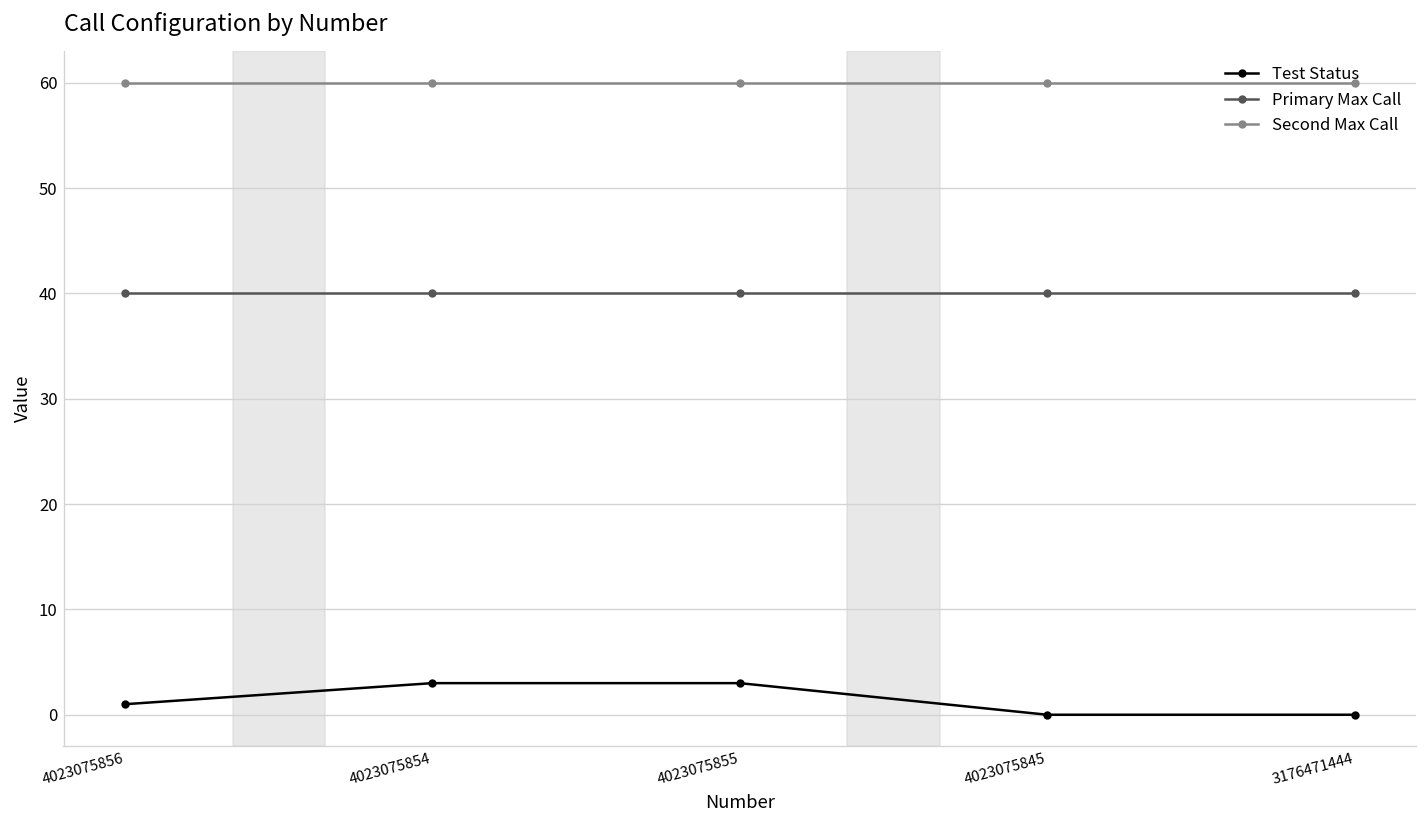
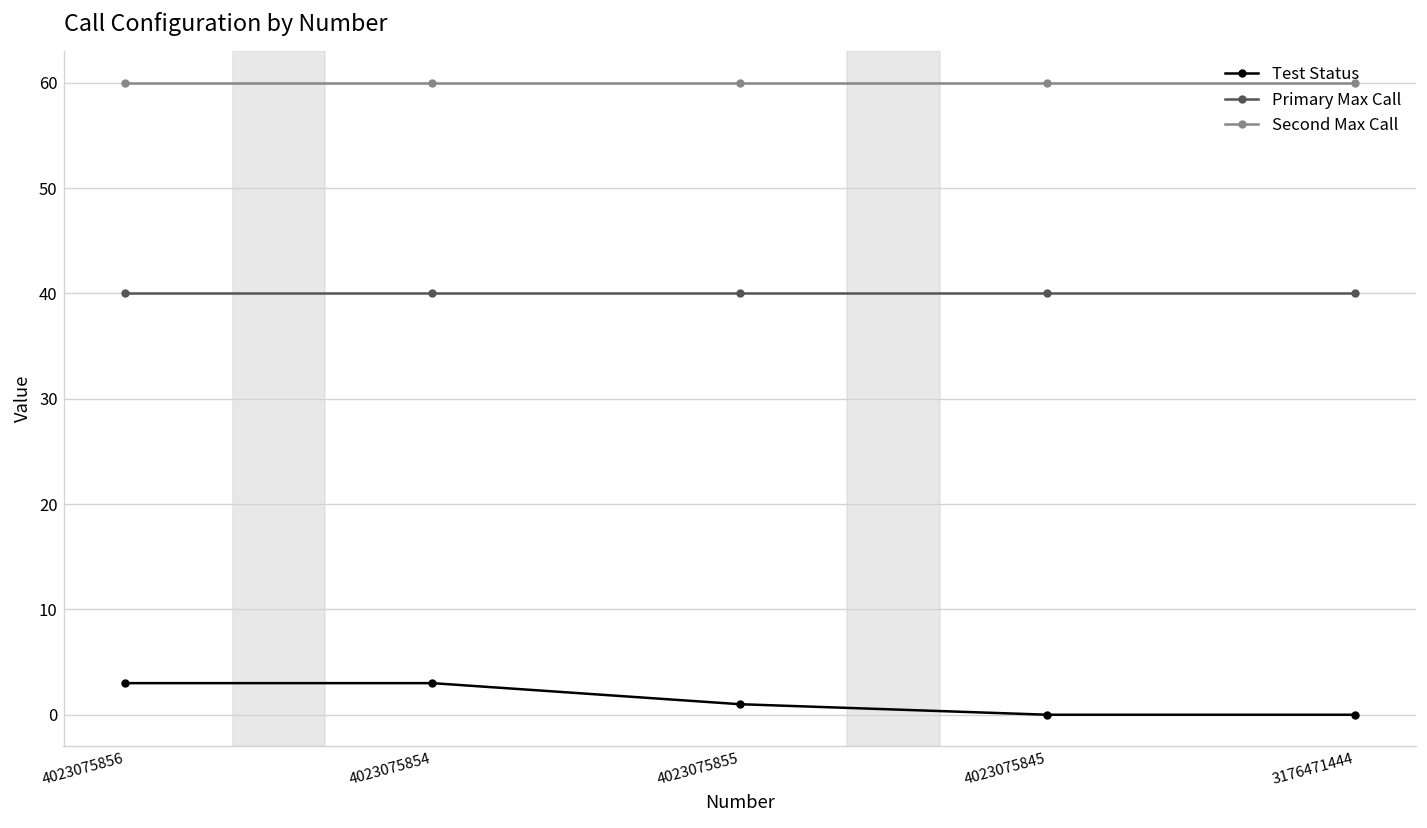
  {
    "Test Status": {
-     "4023075856": 1,
+     "4023075856": 3,
      "4023075854": 3,
-     "4023075855": 3,
+     "4023075855": 1,
      "4023075845": 0,
      "3176471444": 0
    },
    "Primary Max Call": {
      "4023075856": 40,
      "4023075854": 40,
      "4023075855": 40,
      "4023075845": 40,
      "3176471444": 40
    },
    "Second Max Call": {
      "4023075856": 60,
      "4023075854": 60,
      "4023075855": 60,
      "4023075845": 60,
      "3176471444": 60
    }
  }
